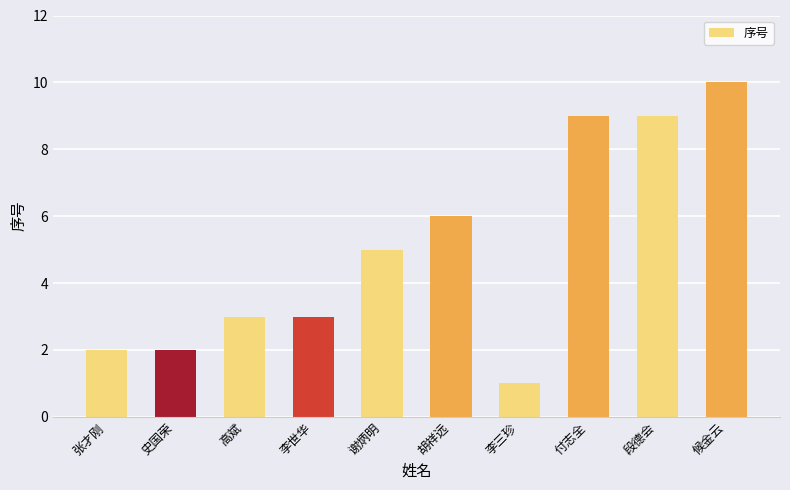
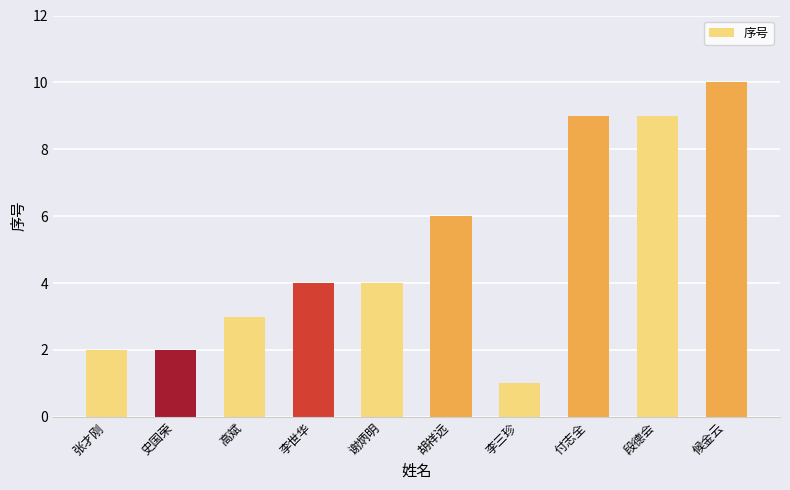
  {
    "张才刚": 2,
    "史国荣": 2,
    "高斌": 3,
-   "李世华": 3,
-   "谢炳明": 5,
+   "李世华": 4,
+   "谢炳明": 4,
    "胡祥远": 6,
    "李三珍": 1,
    "付志全": 9,
    "段德会": 9,
    "候金云": 10
  }
